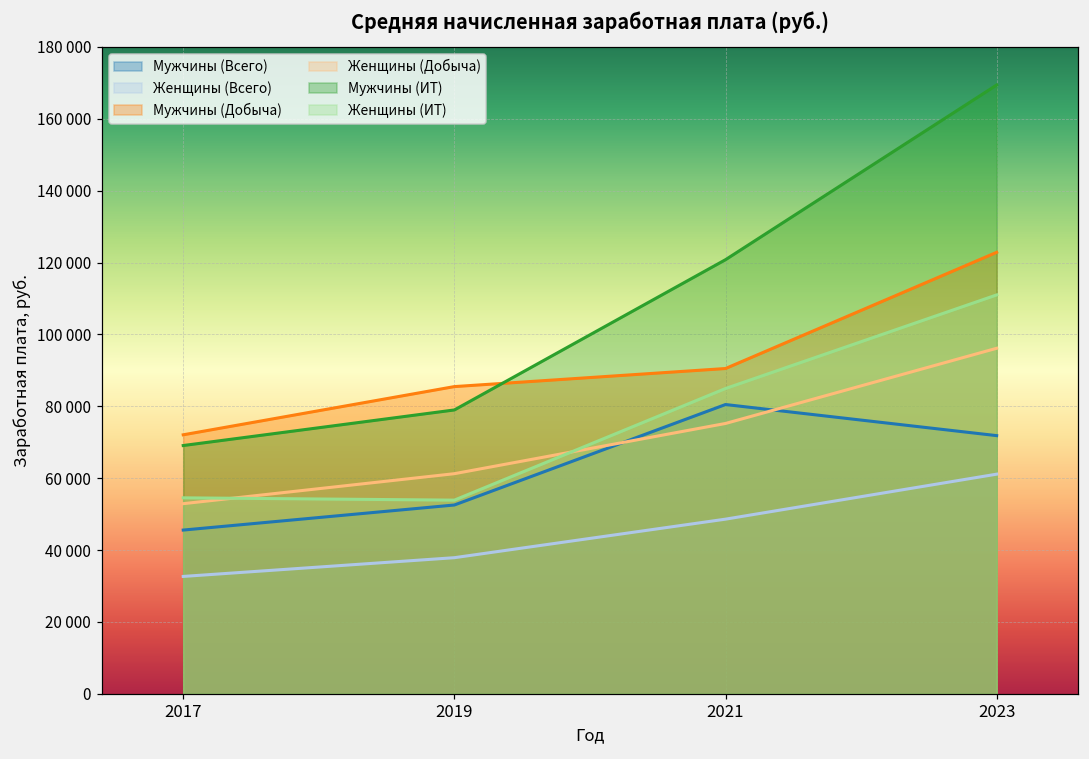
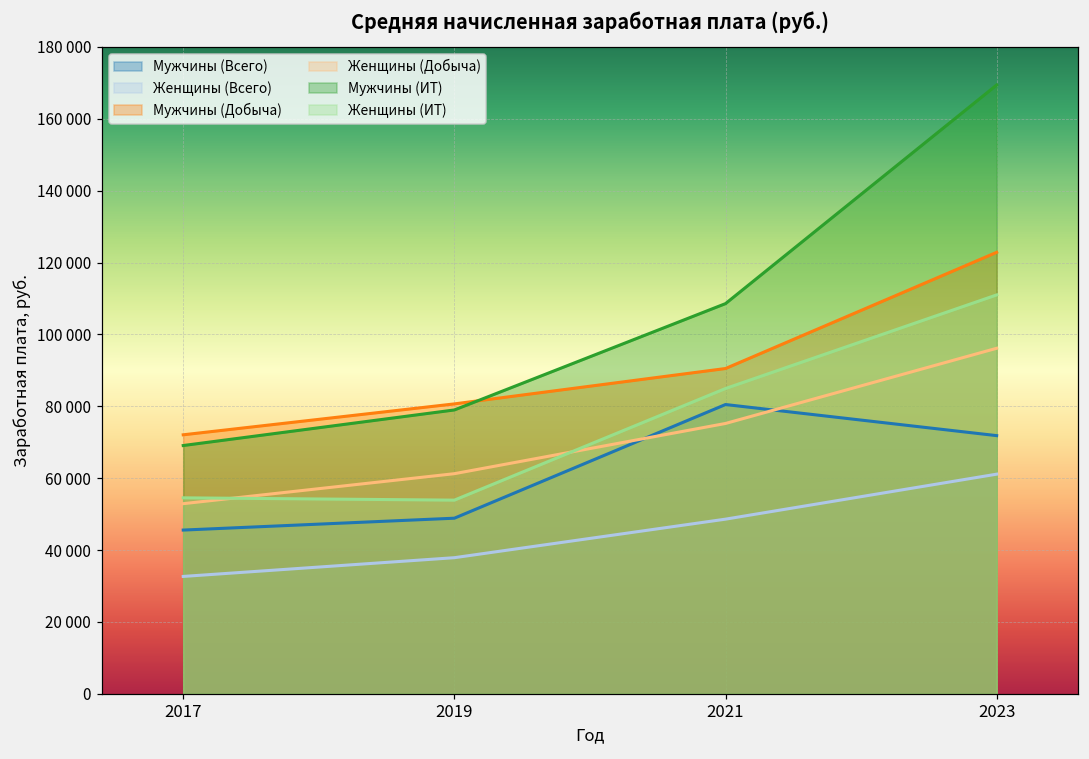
  {
    "Мужчины (Всего)": {
      "2017": 46000,
-     "2019": 53000,
+     "2019": 49000,
      "2021": 80000,
      "2023": 72000
    },
    "Мужчины (Добыча)": {
      "2017": 72000,
-     "2019": 85000,
+     "2019": 81000,
      "2021": 91000,
      "2023": 123000
    },
    "Мужчины (ИТ)": {
      "2017": 69000,
      "2019": 79000,
-     "2021": 121000,
+     "2021": 109000,
      "2023": 169000
    }
  }
